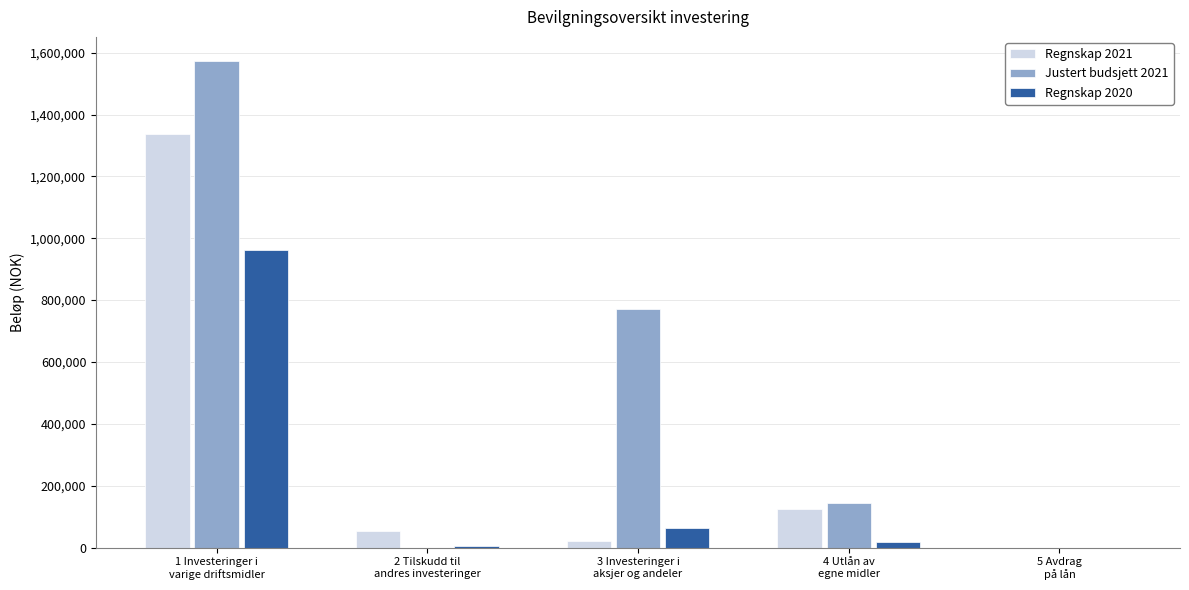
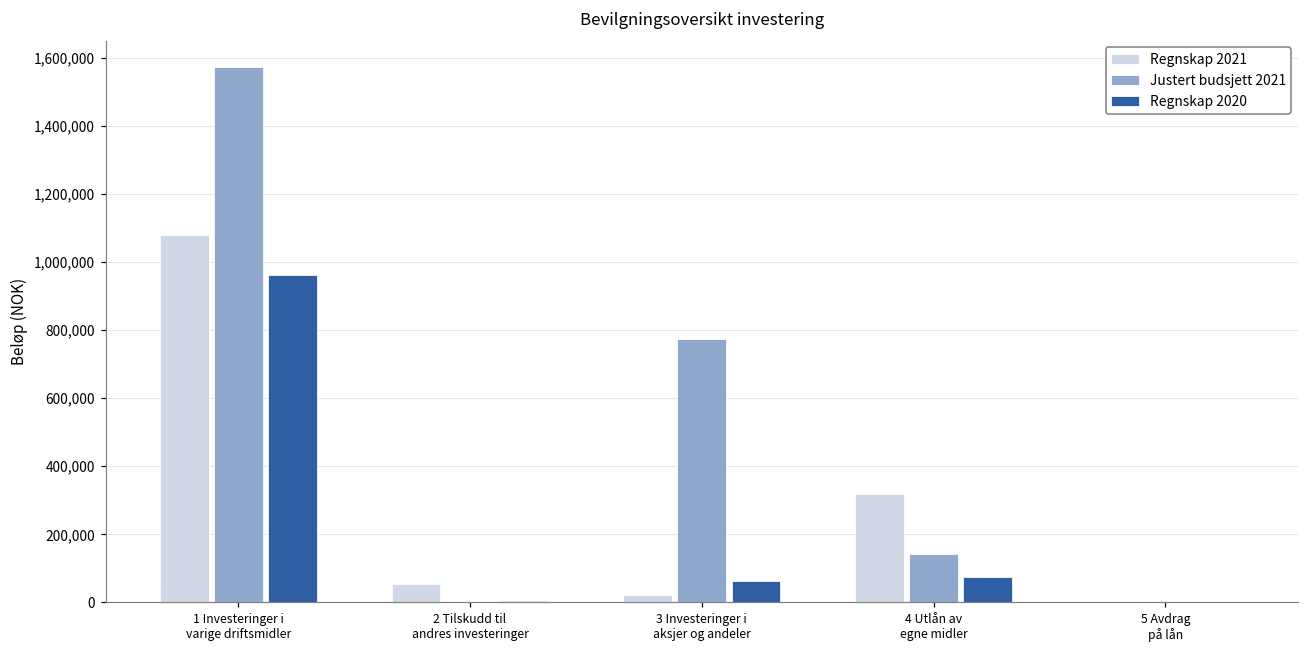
  {
    "Regnskap 2021": {
-     "1 Investeringer i varige driftsmidler": "1,340,000",
+     "1 Investeringer i varige driftsmidler": "1,080,000",
      "2 Tilskudd til andres investeringer": "50,000",
      "3 Investeringer i aksjer og andeler": "20,000",
-     "4 Utlån av egne midler": "120,000",
+     "4 Utlån av egne midler": "320,000",
      "5 Avdrag på lån": "0"
    },
    "Justert budsjett 2021": {
      "1 Investeringer i varige driftsmidler": "1,570,000",
      "2 Tilskudd til andres investeringer": "0",
      "3 Investeringer i aksjer og andeler": "770,000",
      "4 Utlån av egne midler": "140,000",
      "5 Avdrag på lån": "0"
    },
    "Regnskap 2020": {
      "1 Investeringer i varige driftsmidler": "960,000",
      "3 Investeringer i aksjer og andeler": "60,000",
-     "4 Utlån av egne midler": "20,000",
+     "4 Utlån av egne midler": "80,000",
      "5 Avdrag på lån": "0"
    }
  }
